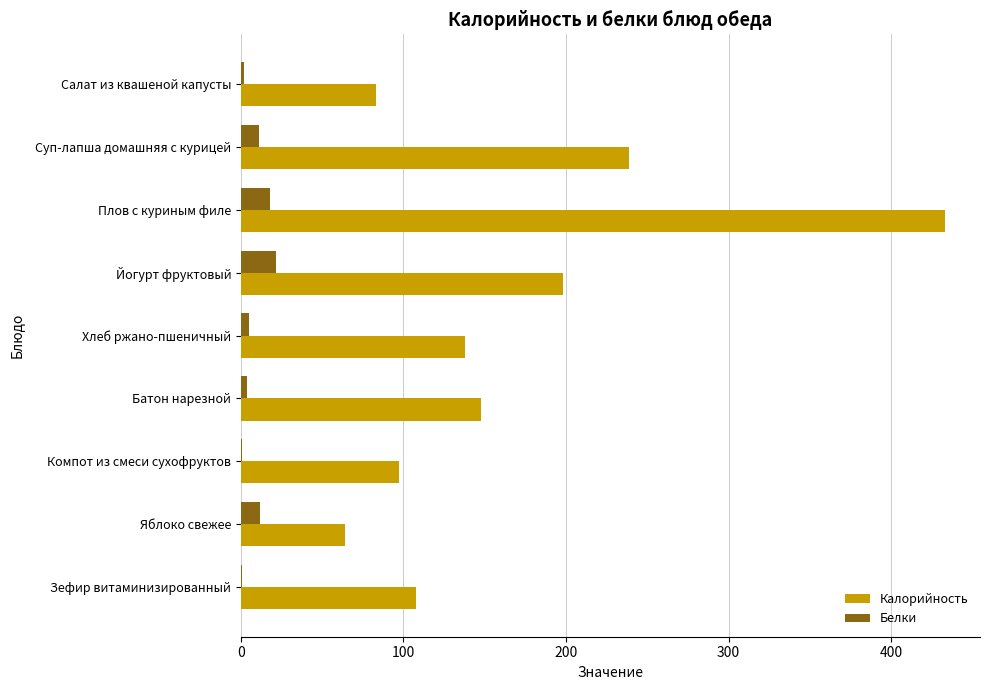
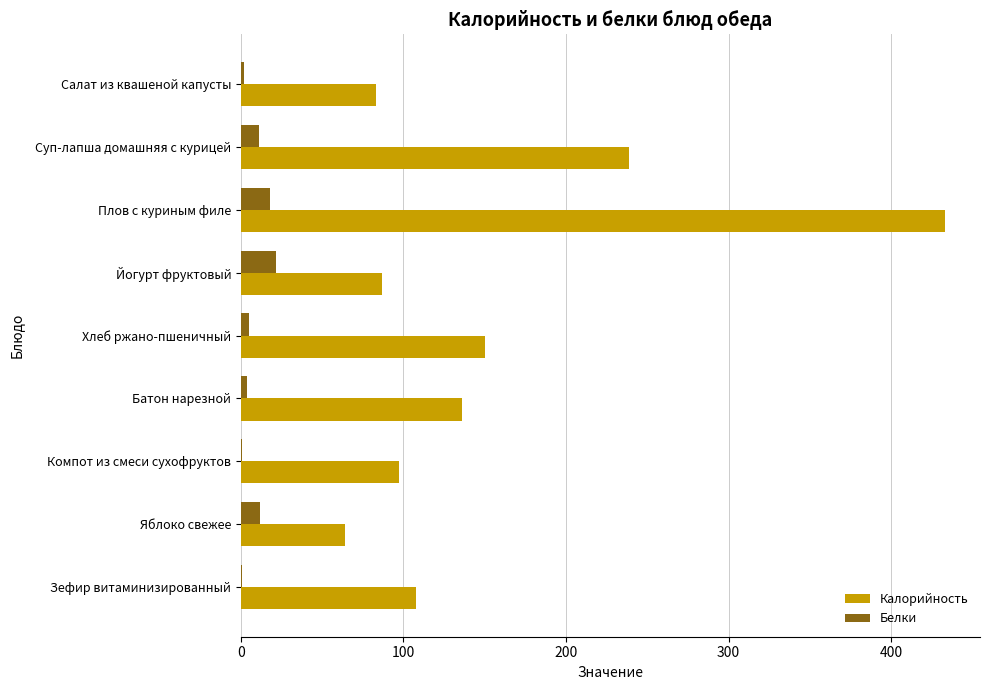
  {
    "Калорийность": {
      "Салат из квашеной капусты": 83,
      "Суп-лапша домашняя с курицей": 239,
      "Плов с куриным филе": 433,
-     "Йогурт фруктовый": 198,
-     "Хлеб ржано-пшеничный": 138,
-     "Батон нарезной": 148,
+     "Йогурт фруктовый": 87,
+     "Хлеб ржано-пшеничный": 150,
+     "Батон нарезной": 136,
      "Компот из смеси сухофруктов": 97,
      "Яблоко свежее": 64,
      "Зефир витаминизированный": 108
    },
    "Белки": {
      "Салат из квашеной капусты": 2,
      "Суп-лапша домашняя с курицей": 11,
      "Плов с куриным филе": 18,
      "Йогурт фруктовый": 22,
      "Хлеб ржано-пшеничный": 5,
      "Батон нарезной": 4,
      "Яблоко свежее": 12
    }
  }
